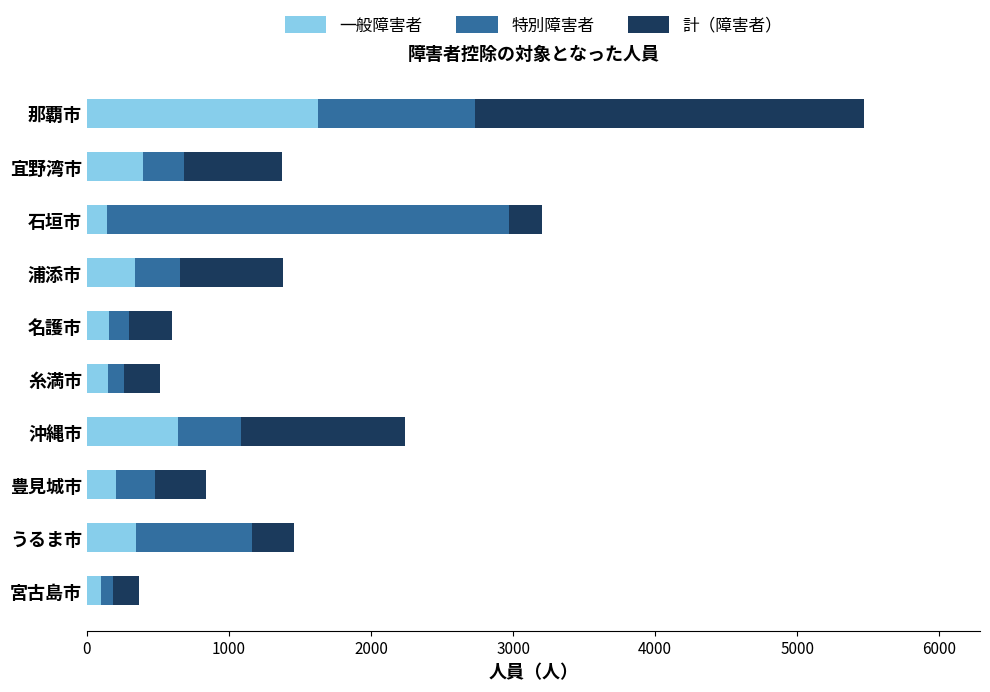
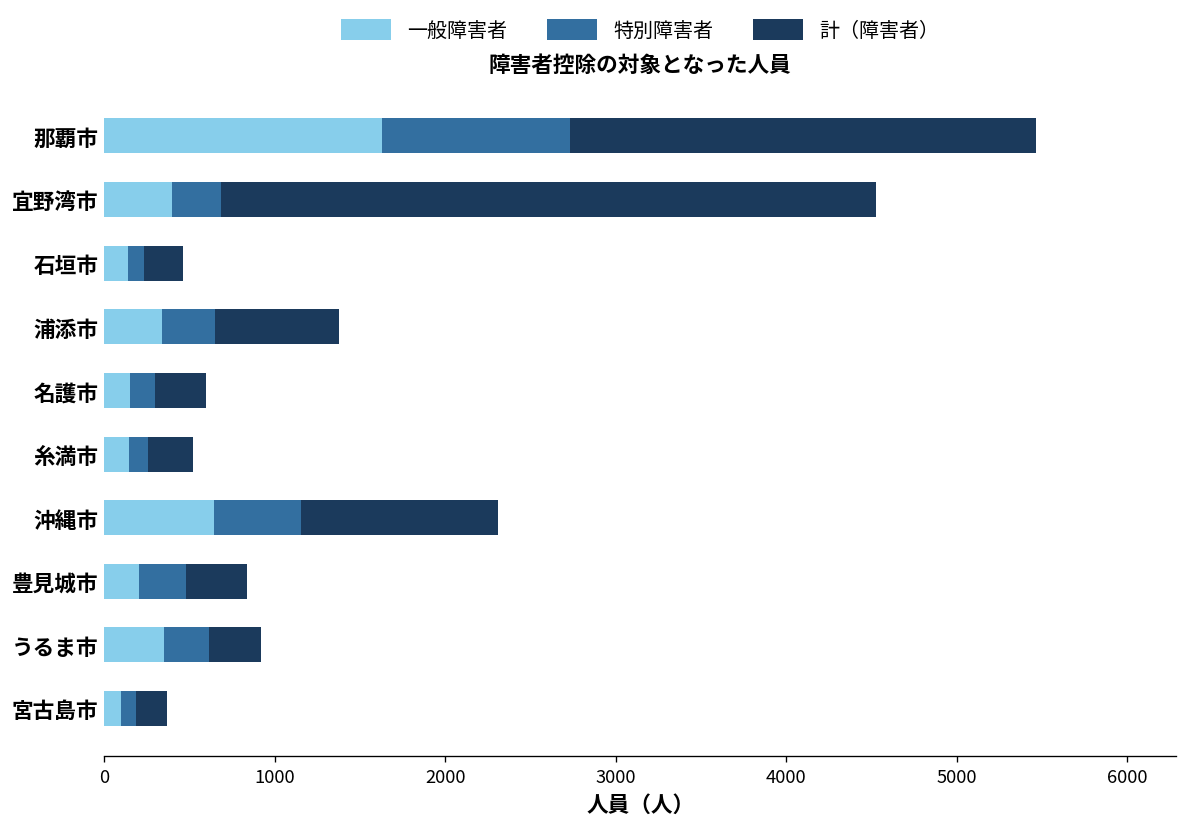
  {
    "一般障害者": {
      "那覇市": 1630,
      "宜野湾市": 400,
      "石垣市": 140,
      "浦添市": 340,
      "名護市": 150,
      "糸満市": 150,
      "沖縄市": 640,
      "豊見城市": 200,
      "うるま市": 350,
      "宮古島市": 100
    },
    "特別障害者": {
      "那覇市": 1100,
      "宜野湾市": 290,
-     "石垣市": 2830,
+     "石垣市": 90,
      "浦添市": 310,
      "名護市": 150,
      "糸満市": 110,
-     "沖縄市": 440,
+     "沖縄市": 510,
      "豊見城市": 280,
-     "うるま市": 810,
+     "うるま市": 270,
      "宮古島市": 90
    },
    "計（障害者）": {
      "那覇市": 2730,
-     "宜野湾市": 690,
+     "宜野湾市": 3840,
      "石垣市": 230,
      "浦添市": 730,
      "名護市": 300,
      "糸満市": 260,
      "沖縄市": 1160,
      "豊見城市": 360,
      "うるま市": 300,
      "宮古島市": 190
    }
  }
